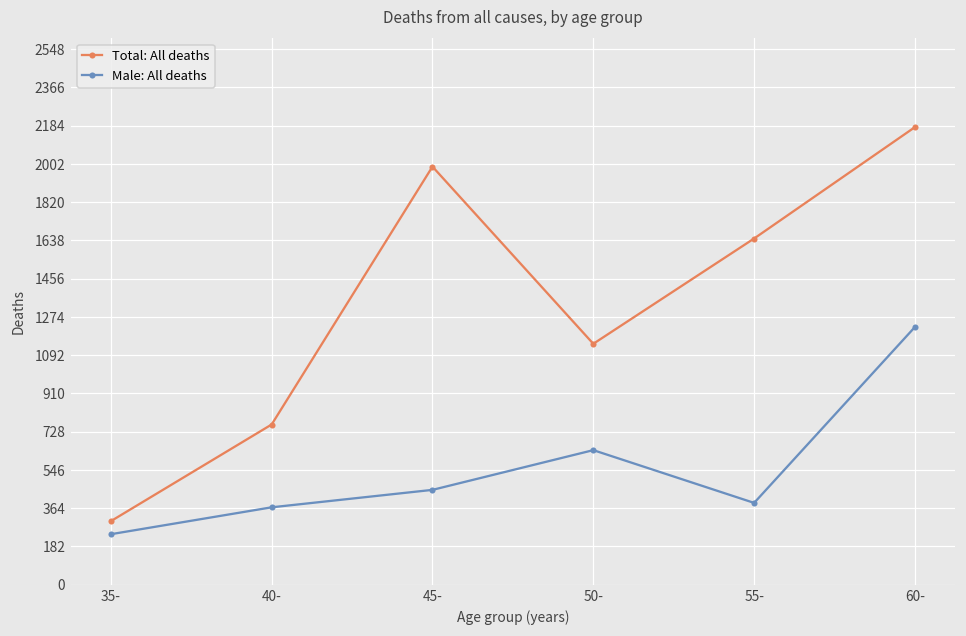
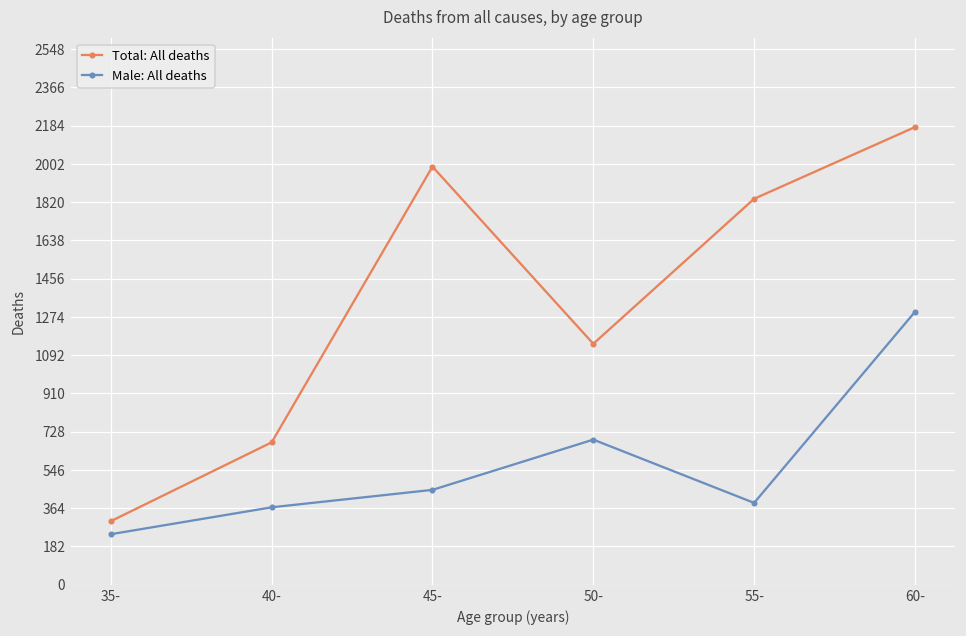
  {
    "Total: All deaths": {
      "35-": 300,
-     "40-": 760,
+     "40-": 680,
      "45-": 1990,
      "50-": 1150,
-     "55-": 1650,
+     "55-": 1840,
      "60-": 2180
    },
    "Male: All deaths": {
      "35-": 240,
      "40-": 370,
      "45-": 450,
-     "50-": 640,
+     "50-": 690,
      "55-": 390,
-     "60-": 1230
+     "60-": 1300
    }
  }
